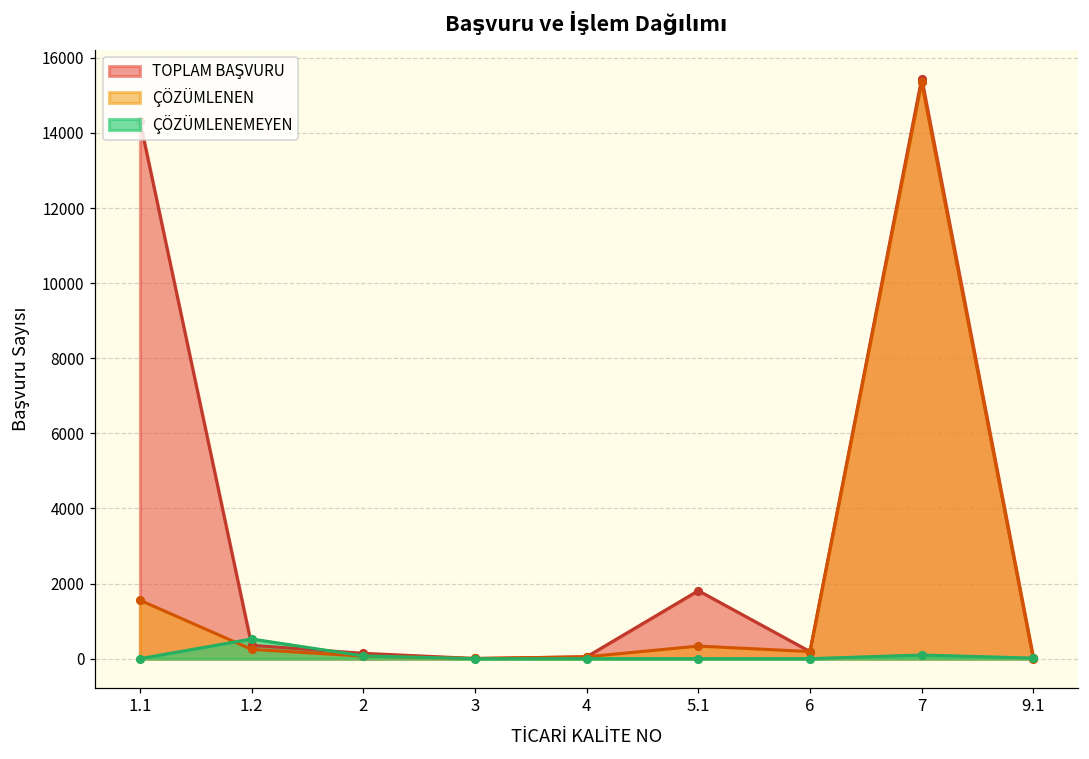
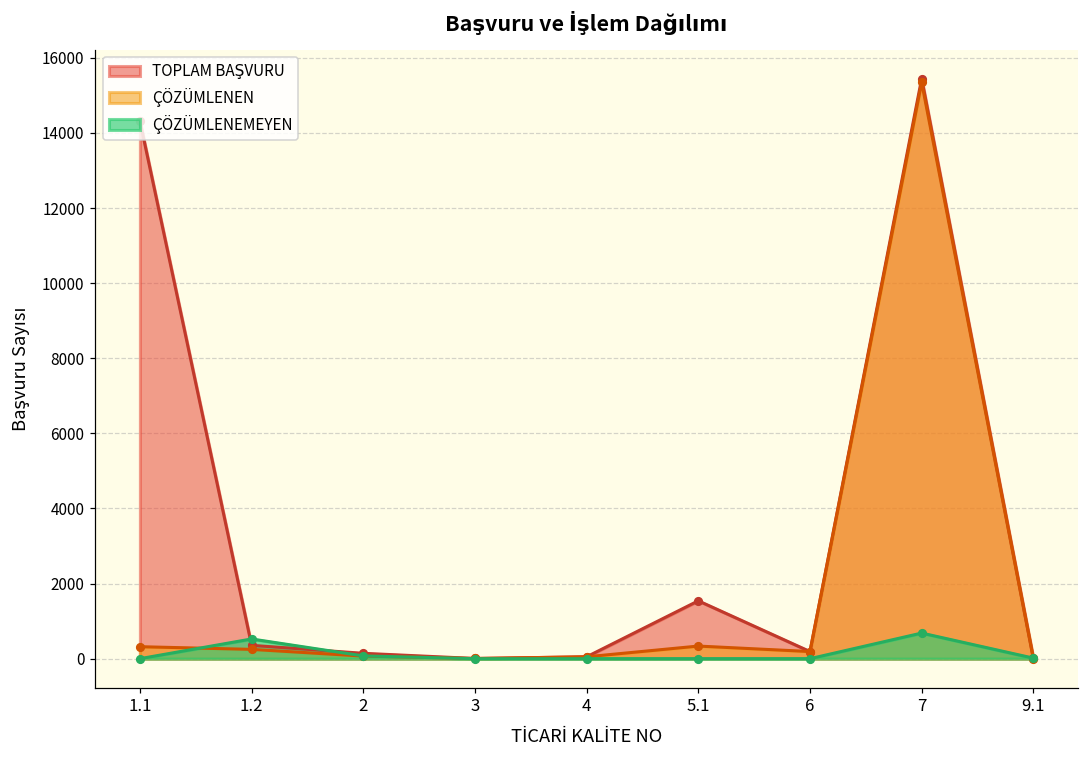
  {
    "TOPLAM BAŞVURU": {
      "1.2": 400,
-     "5.1": 1800,
+     "5.1": 1500,
      "7": 15400
    },
    "ÇÖZÜMLENEN": {
-     "1.1": 1600,
+     "1.1": 300,
      "1.2": 200,
      "5.1": 300,
      "7": 15300
    },
    "ÇÖZÜMLENEMEYEN": {
      "1.1": 0,
      "1.2": 500,
      "5.1": 0,
      "6": 0,
-     "7": 100
+     "7": 700
    }
  }
